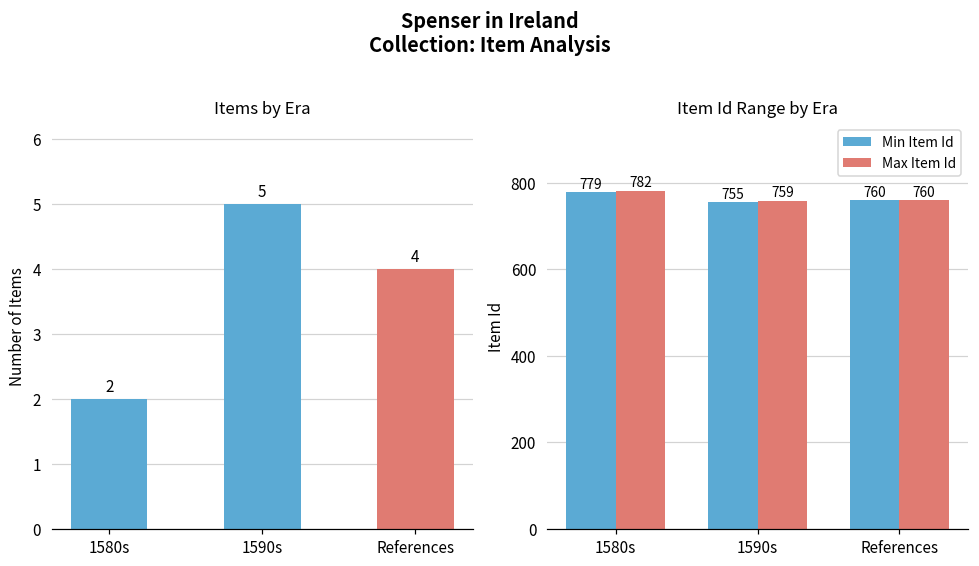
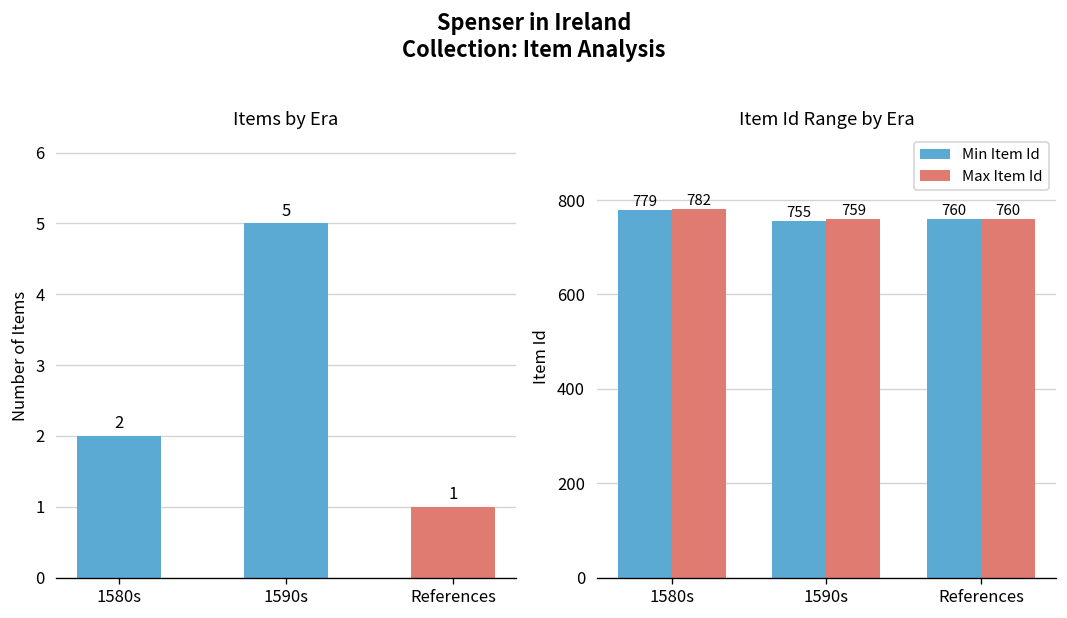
  {
    "Items by Era": {
      "1580s": 2,
      "1590s": 5,
-     "References": 4
+     "References": 1
    },
    "Item Id Range by Era": {
      "Min Item Id": {
        "1580s": 779,
        "1590s": 755,
        "References": 760
      },
      "Max Item Id": {
        "1580s": 782,
        "1590s": 759,
        "References": 760
      }
    }
  }
